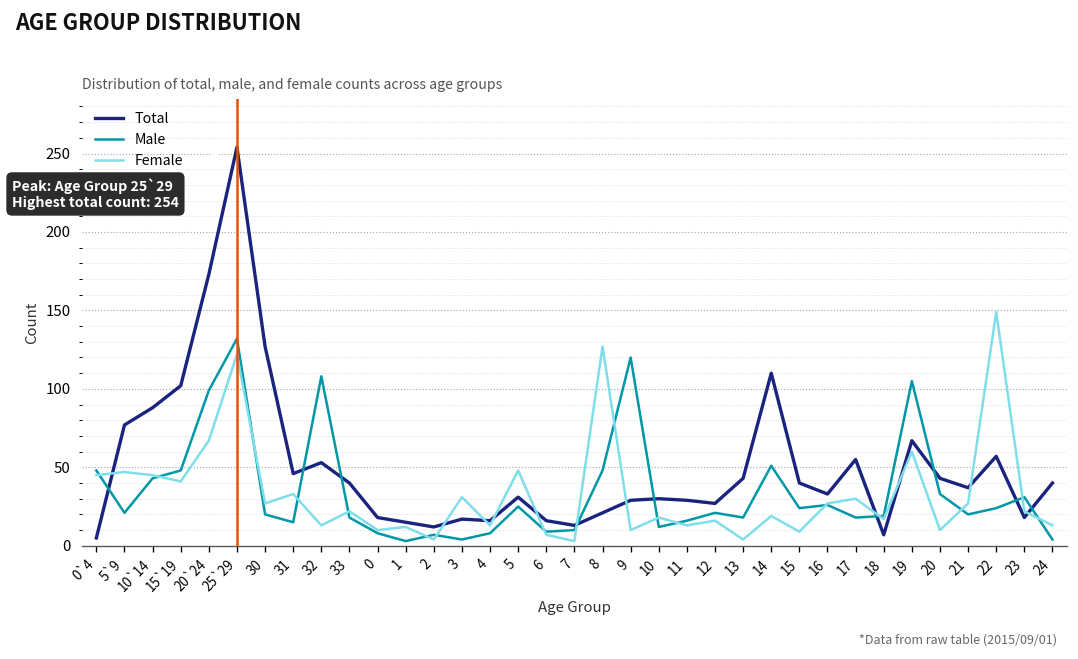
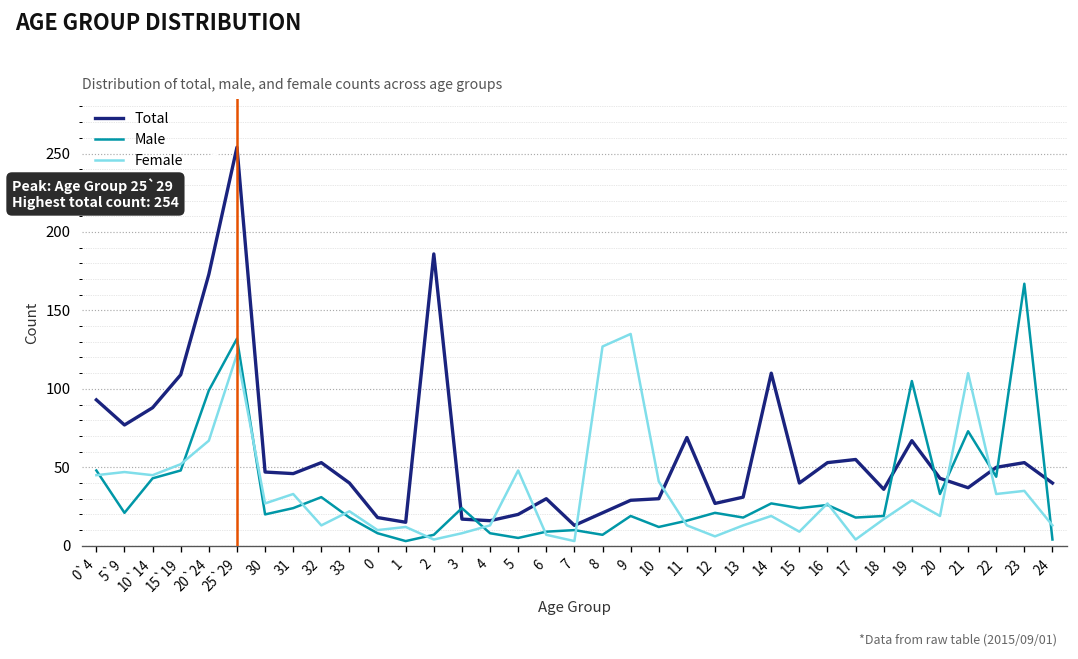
  {
    "Total": {
-     "0`4": 5,
+     "0`4": 93,
      "5`9": 77,
      "10`14": 88,
-     "15`19": 102,
+     "15`19": 109,
      "20`24": 173,
-     "30": 127,
+     "30": 47,
      "31": 46,
      "32": 53,
      "33": 40,
      "0": 18,
      "1": 15,
-     "2": 12,
+     "2": 186,
      "3": 17,
      "4": 16,
-     "5": 31,
-     "6": 16,
+     "5": 20,
+     "6": 30,
      "7": 13,
      "8": 21,
      "9": 29,
      "10": 30,
-     "11": 29,
+     "11": 69,
      "12": 27,
-     "13": 43,
+     "13": 31,
      "14": 110,
      "15": 40,
-     "16": 33,
+     "16": 53,
      "17": 55,
-     "18": 7,
+     "18": 36,
      "19": 67,
      "20": 43,
      "21": 37,
-     "22": 57,
-     "23": 18,
+     "22": 50,
+     "23": 53,
      "24": 40
    },
    "Male": {
      "0`4": 48,
      "5`9": 21,
      "10`14": 43,
      "15`19": 48,
      "20`24": 99,
      "25`29": 132,
      "30": 20,
-     "31": 15,
-     "32": 108,
+     "31": 24,
+     "32": 31,
      "33": 18,
      "0": 8,
      "1": 3,
      "2": 7,
-     "3": 4,
+     "3": 24,
      "4": 8,
-     "5": 25,
+     "5": 5,
      "6": 9,
      "7": 10,
-     "8": 48,
-     "9": 120,
+     "8": 7,
+     "9": 19,
      "10": 12,
      "11": 16,
      "12": 21,
      "13": 18,
-     "14": 51,
+     "14": 27,
      "15": 24,
      "17": 18,
      "18": 19,
      "19": 105,
      "20": 33,
-     "21": 20,
-     "22": 24,
-     "23": 31,
+     "21": 73,
+     "22": 44,
+     "23": 167,
      "24": 4
    },
    "Female": {
      "0`4": 45,
      "5`9": 47,
      "10`14": 45,
-     "15`19": 41,
+     "15`19": 52,
      "20`24": 67,
      "25`29": 122,
      "30": 27,
      "31": 33,
      "32": 13,
      "33": 22,
      "0": 10,
      "1": 12,
      "2": 4,
-     "3": 31,
+     "3": 8,
      "4": 13,
      "5": 48,
      "6": 7,
      "7": 3,
      "8": 127,
-     "9": 10,
-     "10": 18,
+     "9": 135,
+     "10": 41,
      "11": 13,
-     "12": 16,
-     "13": 4,
+     "12": 6,
+     "13": 13,
      "14": 19,
      "15": 9,
-     "17": 30,
+     "17": 4,
      "18": 17,
-     "19": 60,
-     "20": 10,
-     "21": 27,
-     "22": 149,
-     "23": 22,
+     "19": 29,
+     "20": 19,
+     "21": 110,
+     "22": 33,
+     "23": 35,
      "24": 13
    }
  }
